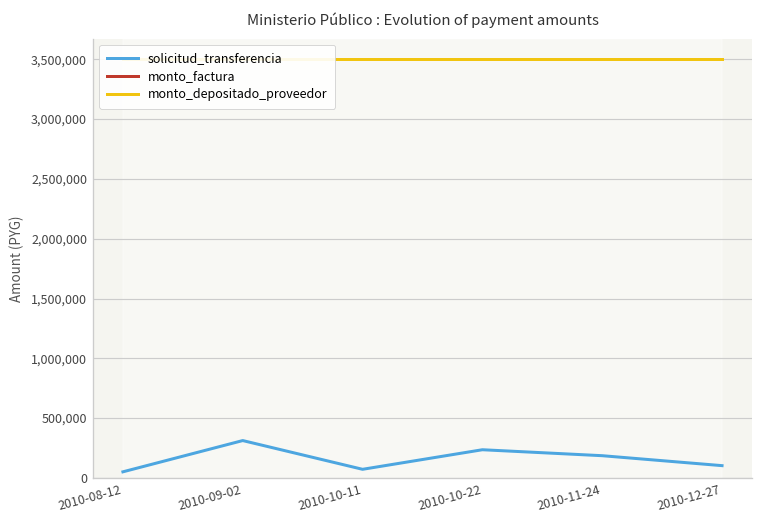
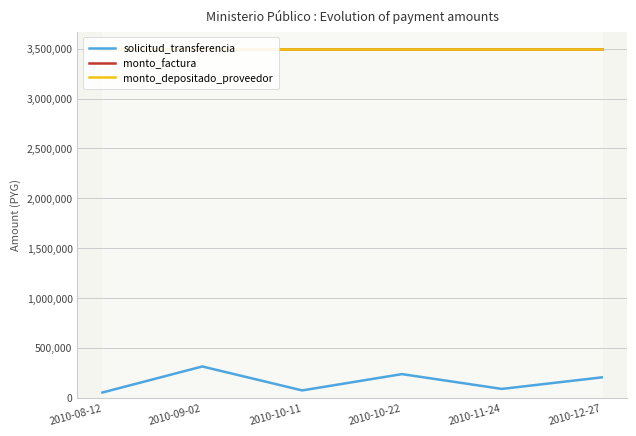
  {
    "solicitud_transferencia": {
      "2010-08-12": "100,000",
      "2010-09-02": "300,000",
      "2010-10-11": "100,000",
      "2010-10-22": "200,000",
-     "2010-11-24": "200,000",
-     "2010-12-27": "100,000"
+     "2010-11-24": "100,000",
+     "2010-12-27": "200,000"
    },
    "monto_depositado_proveedor": {
      "2010-10-11": "3,500,000",
      "2010-10-22": "3,500,000",
      "2010-11-24": "3,500,000",
      "2010-12-27": "3,500,000"
    }
  }
